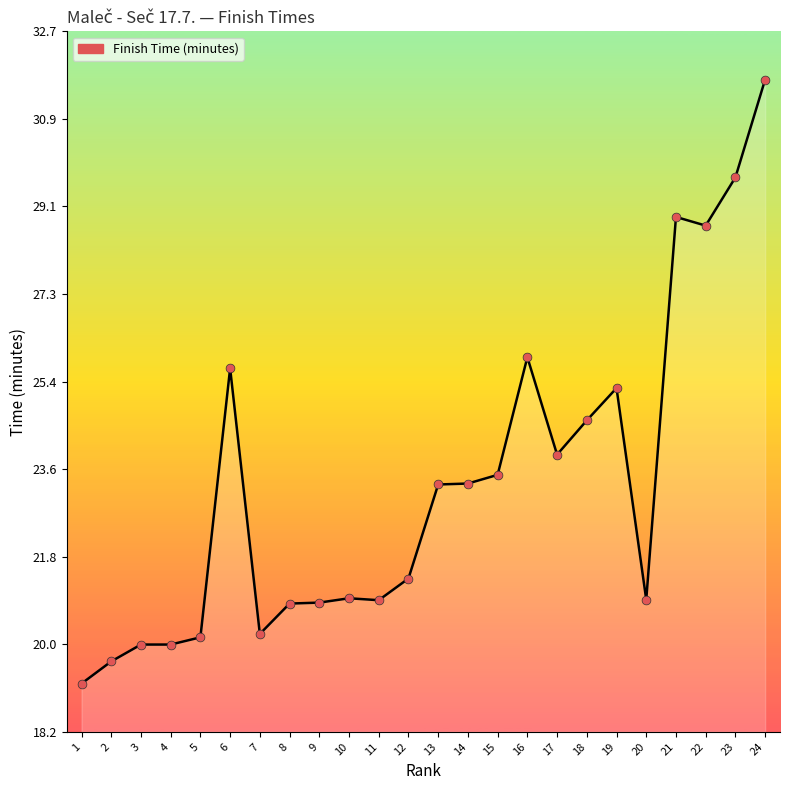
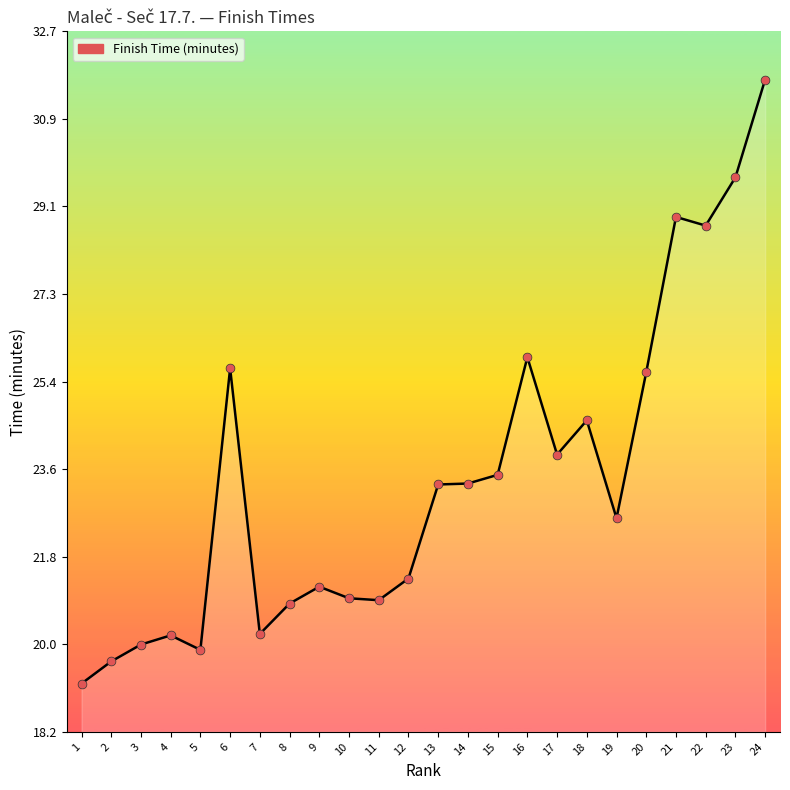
  {
    "1": 19.2,
    "2": 19.6,
    "3": 20.0,
-   "4": 20.0,
-   "5": 20.1,
+   "4": 20.2,
+   "5": 19.9,
    "6": 25.7,
    "7": 20.2,
    "8": 20.8,
-   "9": 20.9,
+   "9": 21.2,
    "10": 20.9,
    "11": 20.9,
    "12": 21.4,
    "13": 23.3,
    "14": 23.3,
    "15": 23.5,
    "16": 25.9,
    "17": 23.9,
    "18": 24.6,
-   "19": 25.3,
-   "20": 20.9,
+   "19": 22.6,
+   "20": 25.6,
    "21": 28.9,
    "22": 28.7,
    "23": 29.7,
    "24": 31.7
  }
